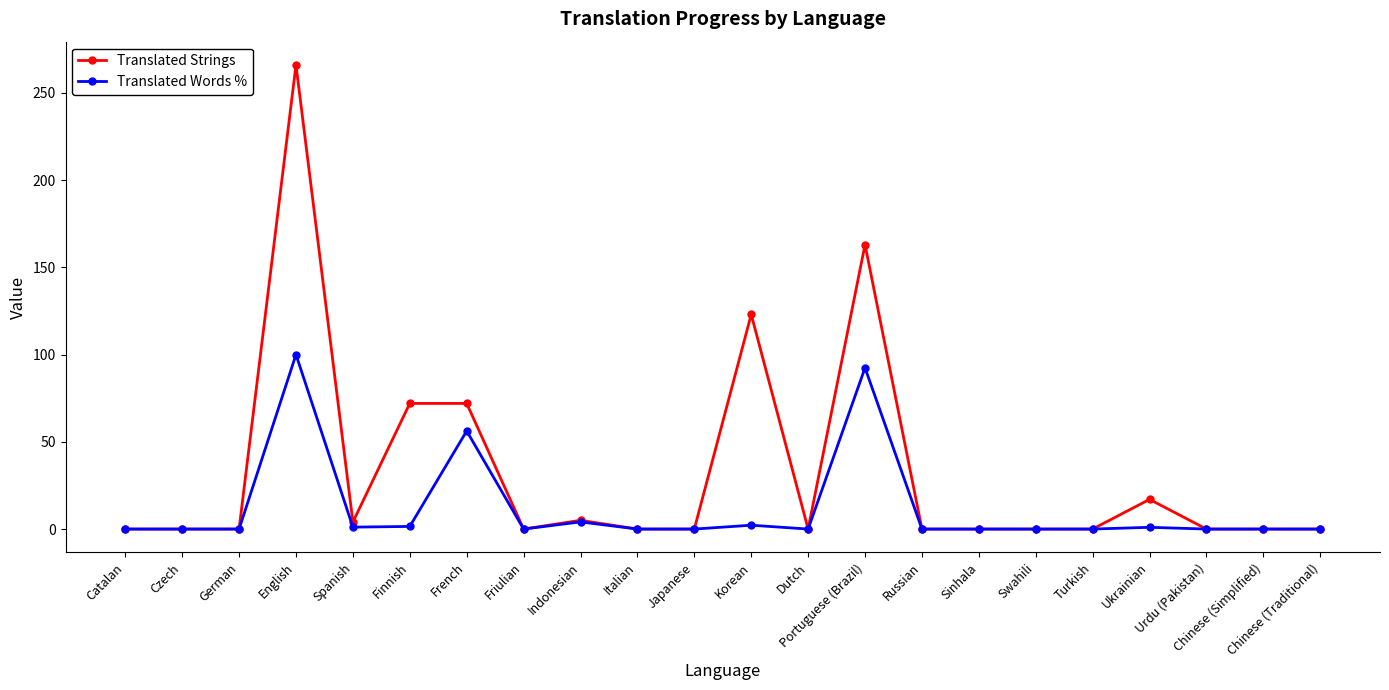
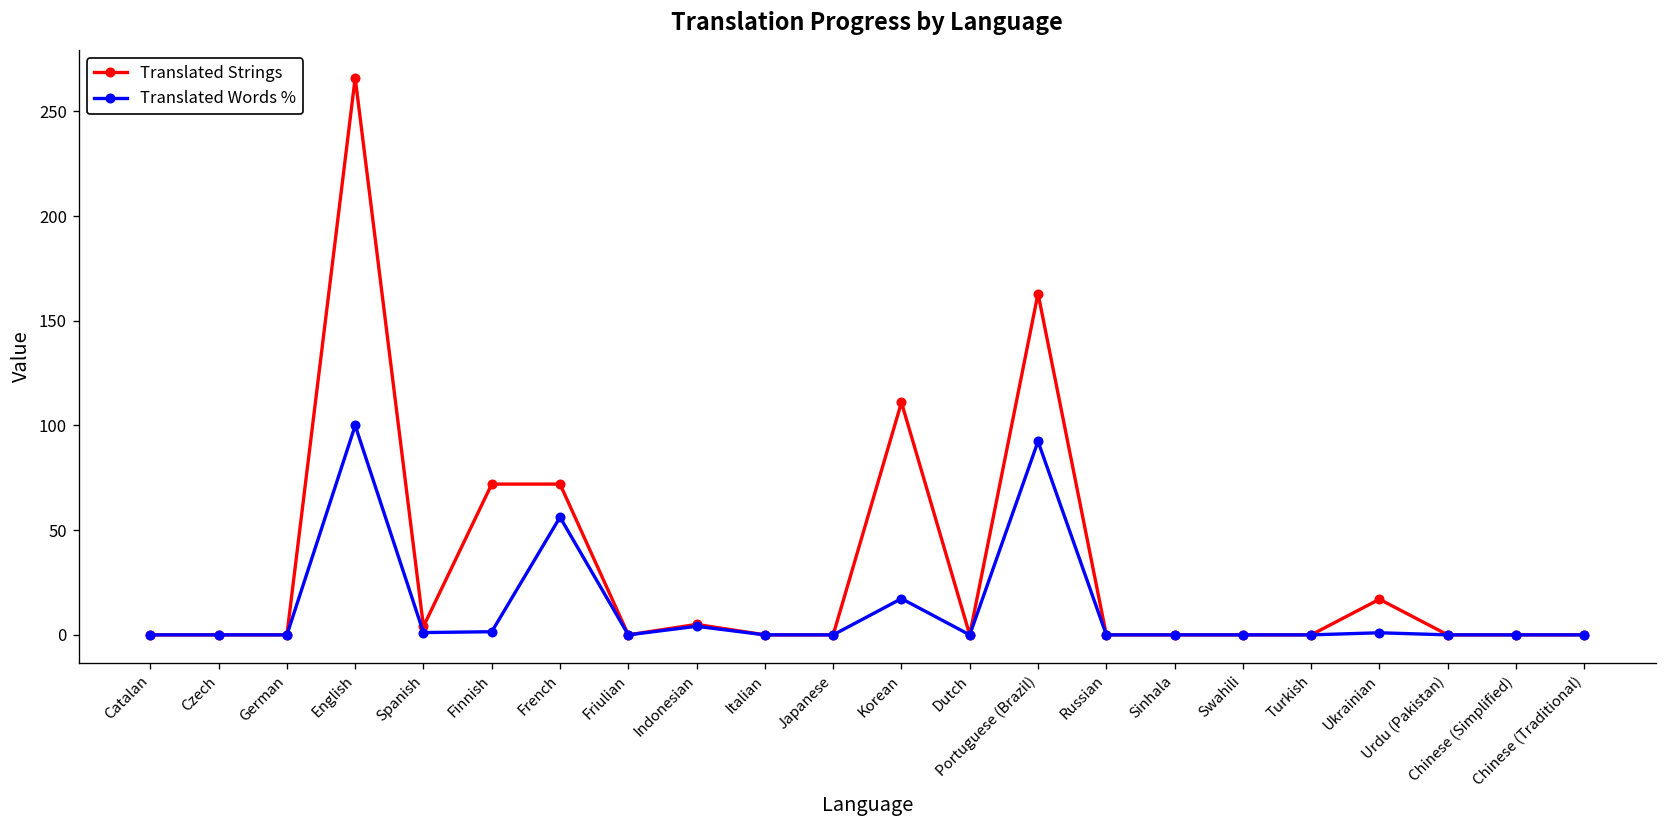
  {
    "Translated Strings": {
      "English": 266,
      "Spanish": 4,
      "Finnish": 72,
      "French": 72,
-     "Korean": 123,
+     "Korean": 111,
      "Portuguese (Brazil)": 163,
      "Ukrainian": 17
    },
    "Translated Words %": {
      "English": 100,
      "Spanish": 1,
      "Finnish": 2,
      "French": 56,
-     "Korean": 2,
+     "Korean": 17,
      "Portuguese (Brazil)": 92,
      "Ukrainian": 1
    }
  }
